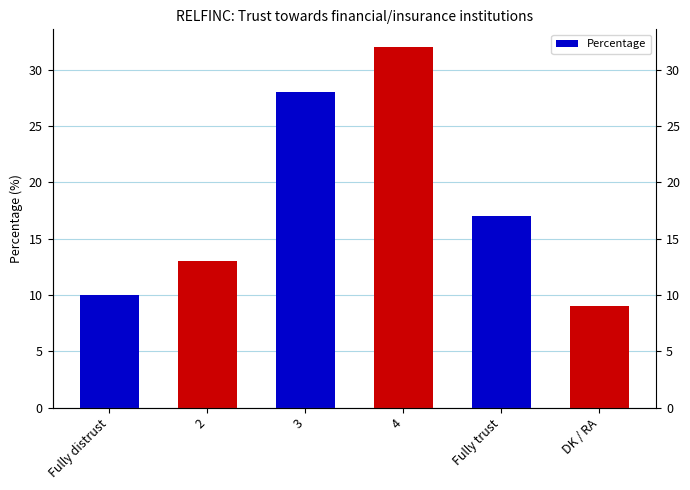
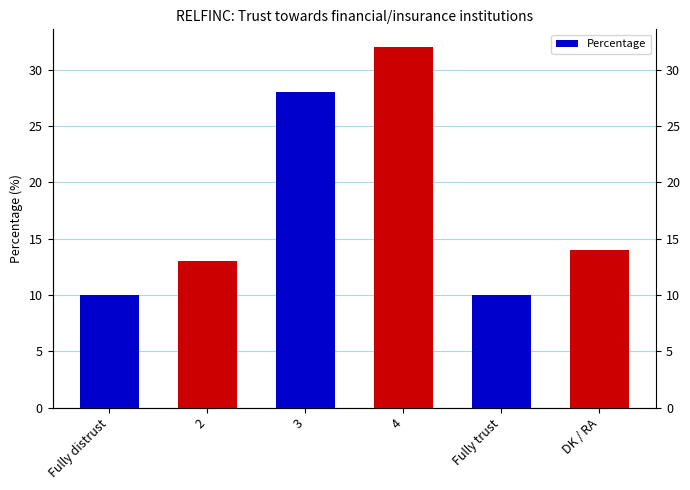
  {
    "Fully distrust": 10,
    "2": 13,
    "3": 28,
    "4": 32,
-   "Fully trust": 17,
-   "DK / RA": 9
+   "Fully trust": 10,
+   "DK / RA": 14
  }
